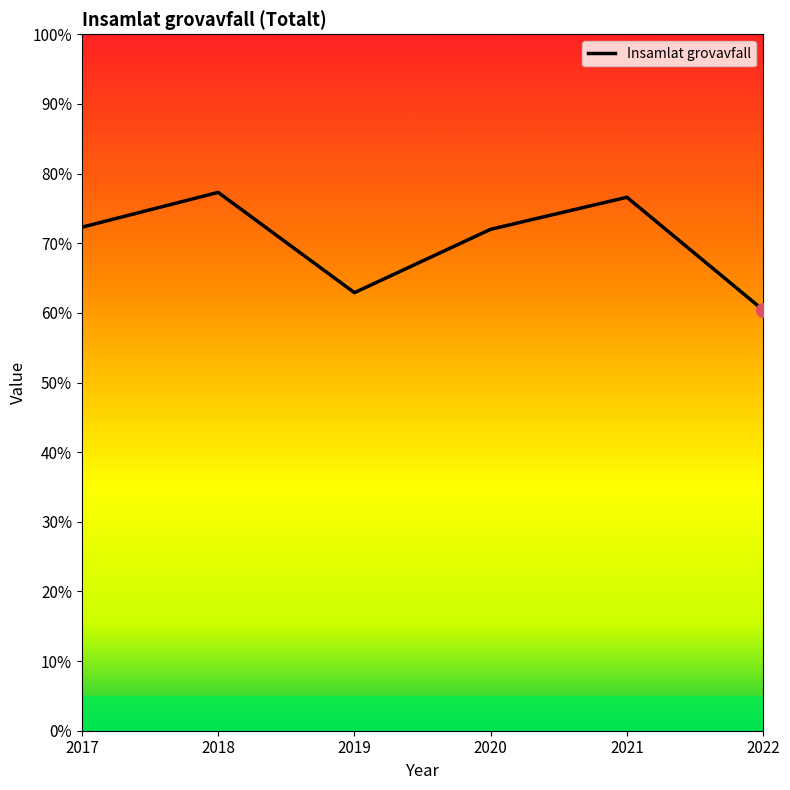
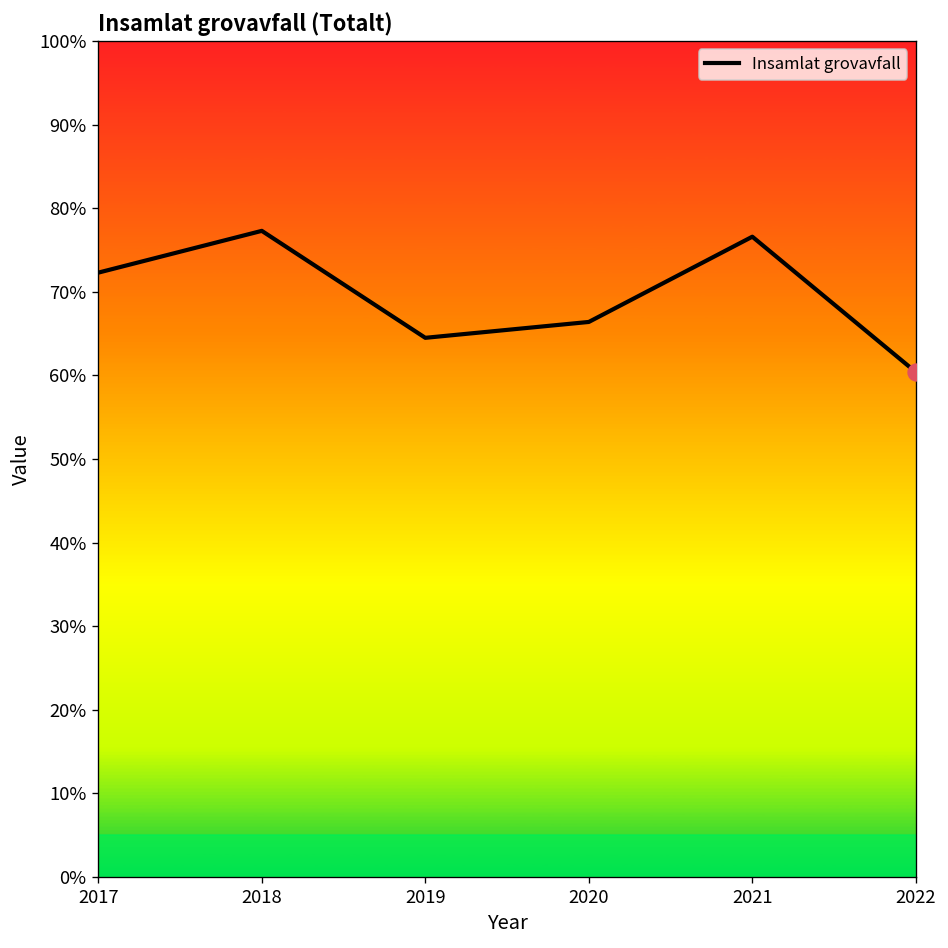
  {
    "Insamlat grovavfall": {
      "2017": "72%",
      "2018": "77%",
-     "2019": "63%",
-     "2020": "72%",
+     "2019": "65%",
+     "2020": "66%",
      "2021": "77%"
    }
  }
